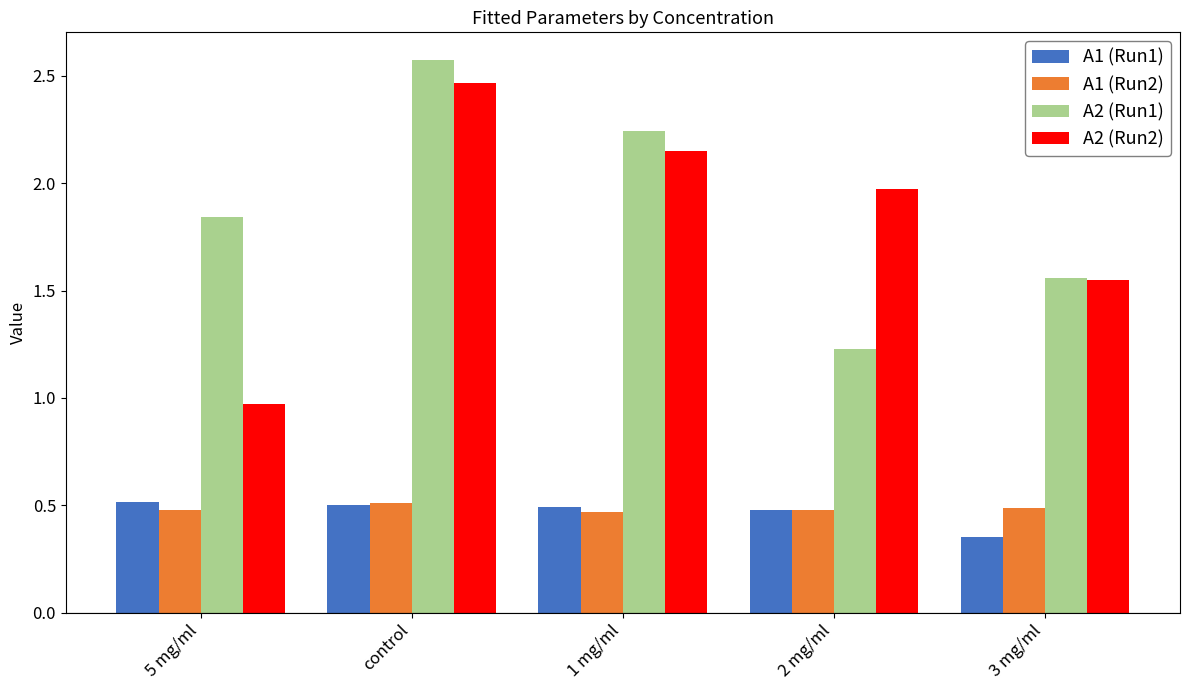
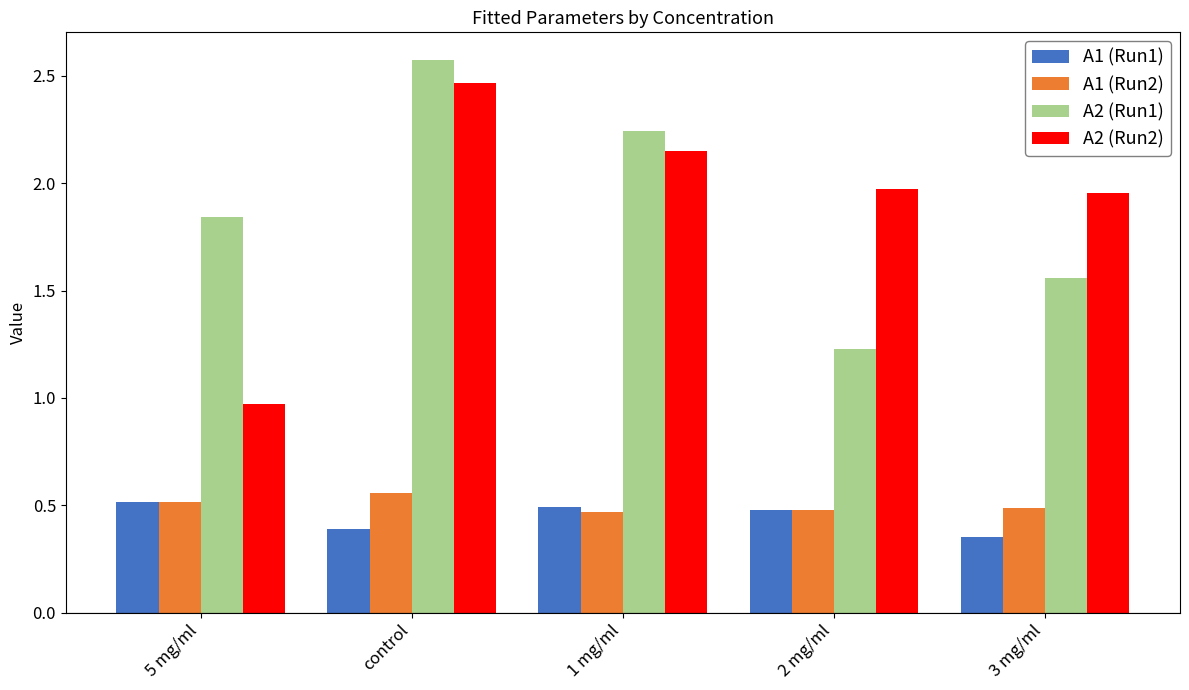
  {
    "A1 (Run1)": {
      "5 mg/ml": 0.51,
-     "control": 0.50,
+     "control": 0.39,
      "1 mg/ml": 0.49,
      "2 mg/ml": 0.48,
      "3 mg/ml": 0.35
    },
    "A1 (Run2)": {
-     "5 mg/ml": 0.48,
-     "control": 0.51,
+     "5 mg/ml": 0.52,
+     "control": 0.56,
      "1 mg/ml": 0.47,
      "2 mg/ml": 0.48,
      "3 mg/ml": 0.49
    },
    "A2 (Run1)": {
      "5 mg/ml": 1.84,
      "control": 2.57,
      "1 mg/ml": 2.24,
      "2 mg/ml": 1.23,
      "3 mg/ml": 1.56
    },
    "A2 (Run2)": {
      "5 mg/ml": 0.97,
      "control": 2.47,
      "1 mg/ml": 2.15,
      "2 mg/ml": 1.97,
-     "3 mg/ml": 1.55
+     "3 mg/ml": 1.96
    }
  }
